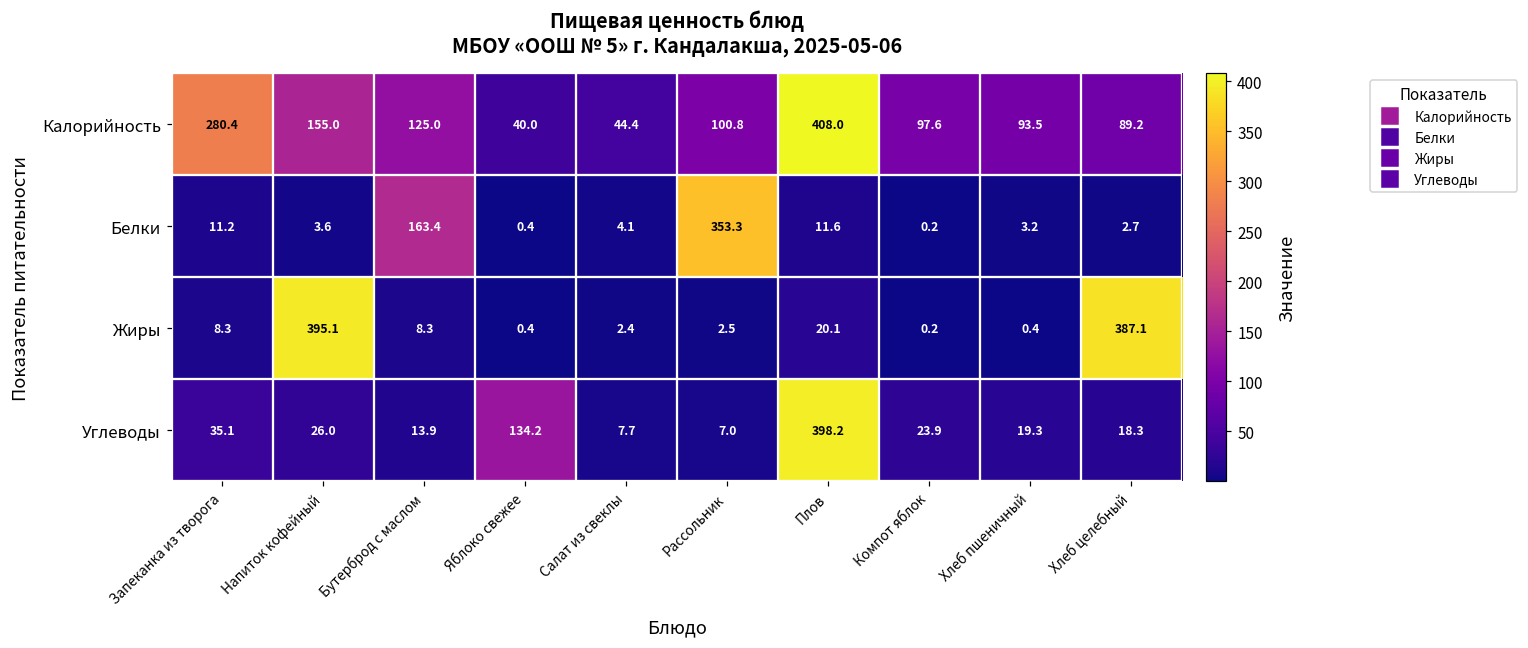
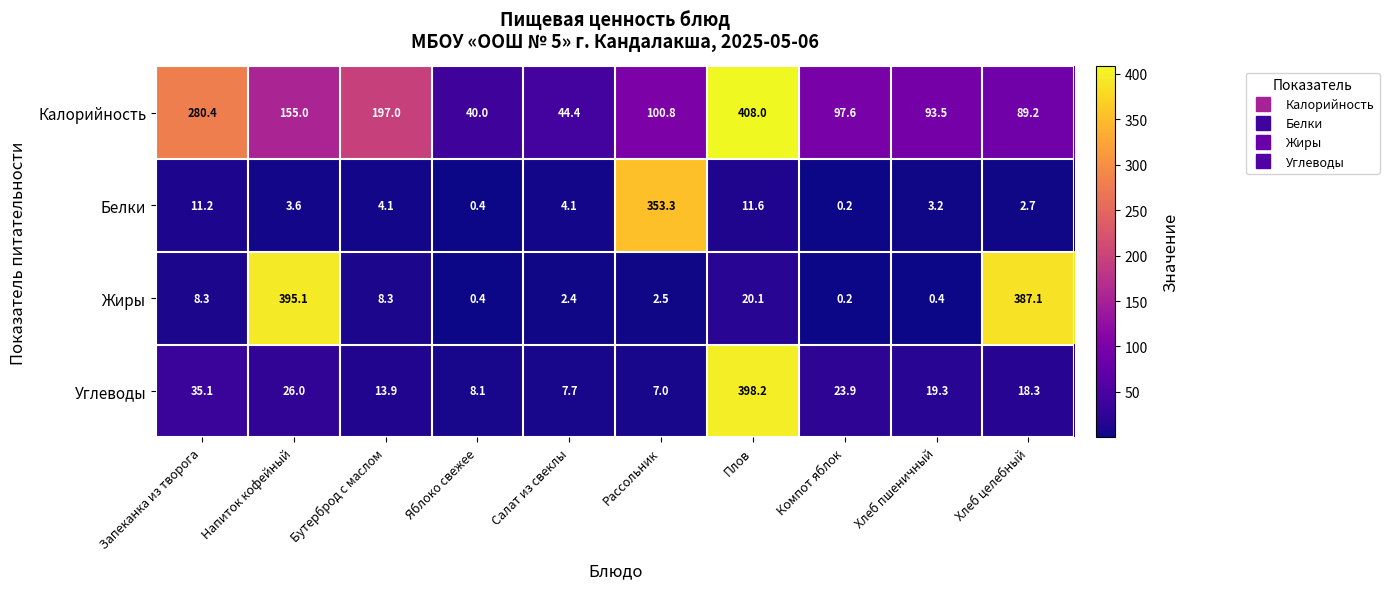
  {
    "Калорийность": {
      "Запеканка из творога": 280.4,
      "Напиток кофейный": 155.0,
-     "Бутерброд с маслом": 125.0,
+     "Бутерброд с маслом": 197.0,
      "Яблоко свежее": 40.0,
      "Салат из свеклы": 44.4,
      "Рассольник": 100.8,
      "Плов": 408.0,
      "Компот яблок": 97.6,
      "Хлеб пшеничный": 93.5,
      "Хлеб целебный": 89.2
    },
    "Белки": {
      "Запеканка из творога": 11.2,
      "Напиток кофейный": 3.6,
-     "Бутерброд с маслом": 163.4,
+     "Бутерброд с маслом": 4.1,
      "Яблоко свежее": 0.4,
      "Салат из свеклы": 4.1,
      "Рассольник": 353.3,
      "Плов": 11.6,
      "Компот яблок": 0.2,
      "Хлеб пшеничный": 3.2,
      "Хлеб целебный": 2.7
    },
    "Жиры": {
      "Запеканка из творога": 8.3,
      "Напиток кофейный": 395.1,
      "Бутерброд с маслом": 8.3,
      "Яблоко свежее": 0.4,
      "Салат из свеклы": 2.4,
      "Рассольник": 2.5,
      "Плов": 20.1,
      "Компот яблок": 0.2,
      "Хлеб пшеничный": 0.4,
      "Хлеб целебный": 387.1
    },
    "Углеводы": {
      "Запеканка из творога": 35.1,
      "Напиток кофейный": 26.0,
      "Бутерброд с маслом": 13.9,
-     "Яблоко свежее": 134.2,
+     "Яблоко свежее": 8.1,
      "Салат из свеклы": 7.7,
      "Рассольник": 7.0,
      "Плов": 398.2,
      "Компот яблок": 23.9,
      "Хлеб пшеничный": 19.3,
      "Хлеб целебный": 18.3
    }
  }
